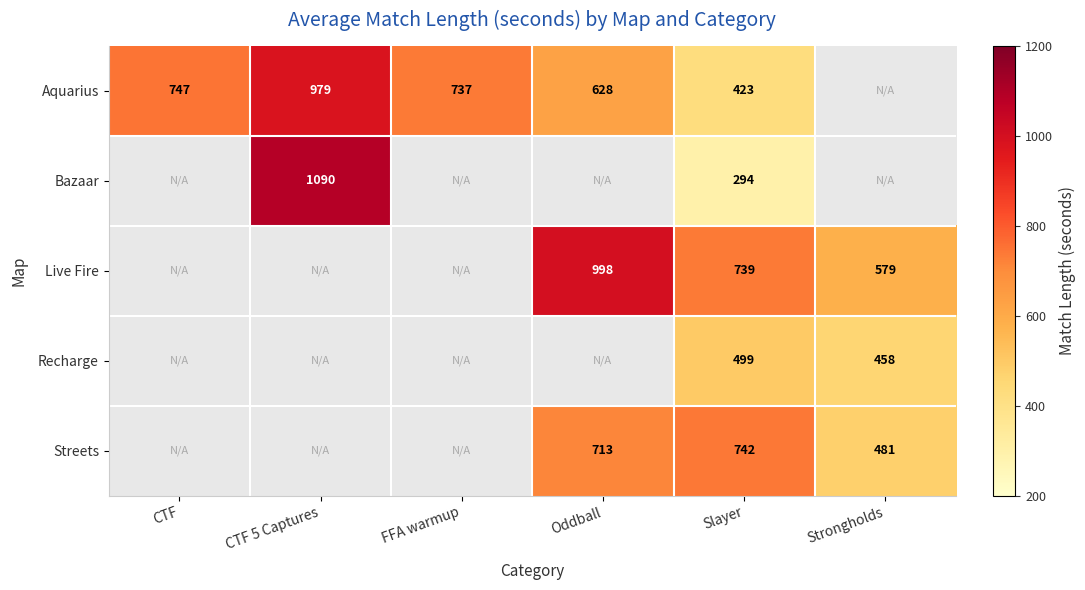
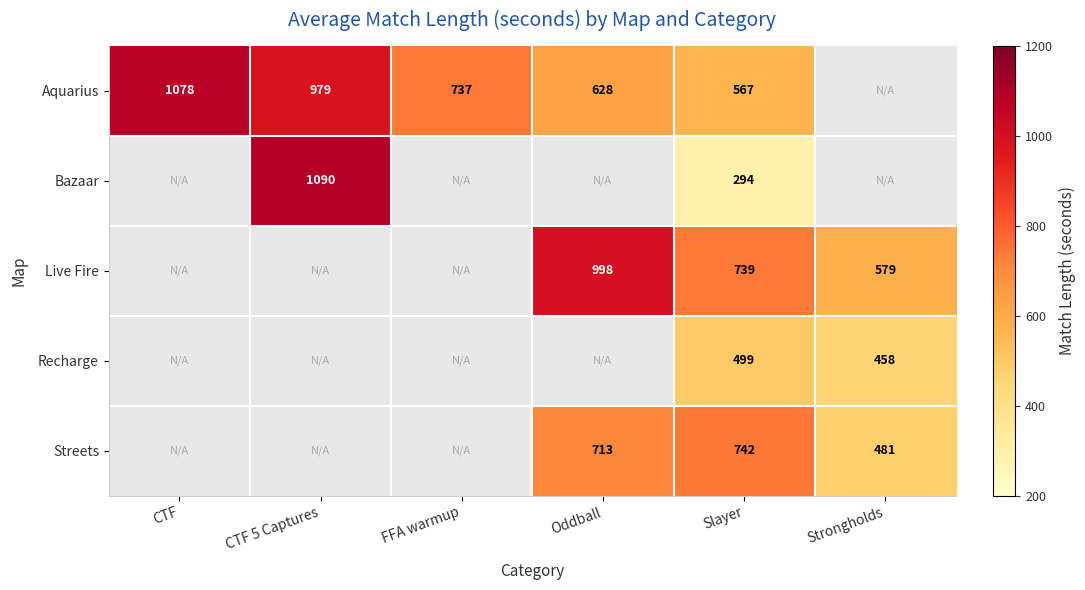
  {
    "Aquarius": {
-     "CTF": 747,
+     "CTF": 1078,
      "CTF 5 Captures": 979,
      "FFA warmup": 737,
      "Oddball": 628,
-     "Slayer": 423
+     "Slayer": 567
    },
    "Bazaar": {
      "CTF 5 Captures": 1090,
      "Slayer": 294
    },
    "Live Fire": {
      "Oddball": 998,
      "Slayer": 739,
      "Strongholds": 579
    },
    "Recharge": {
      "Slayer": 499,
      "Strongholds": 458
    },
    "Streets": {
      "Oddball": 713,
      "Slayer": 742,
      "Strongholds": 481
    }
  }
